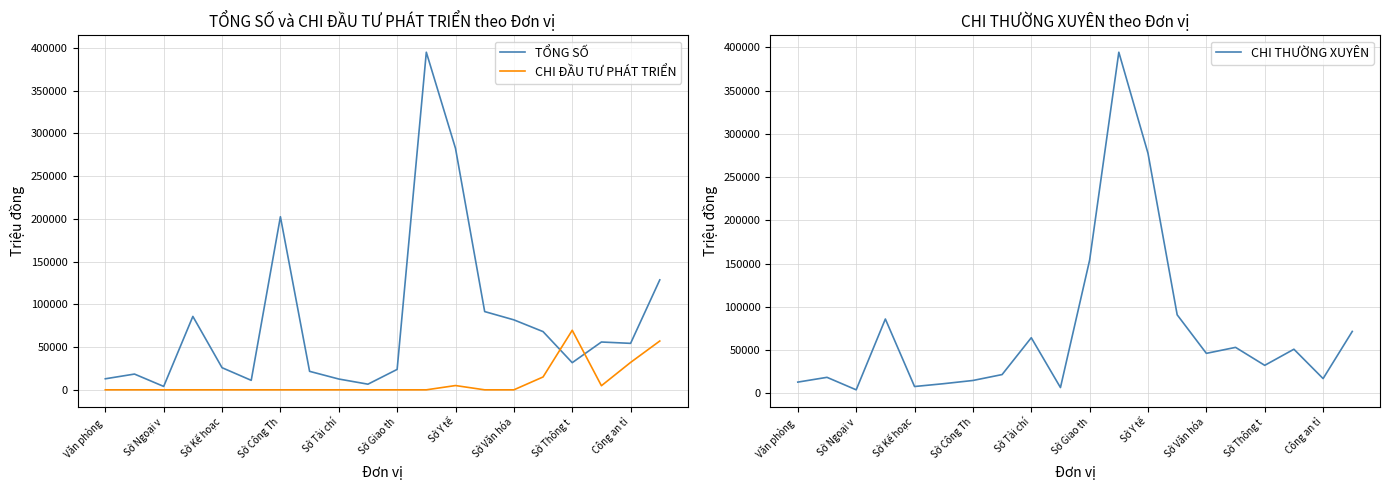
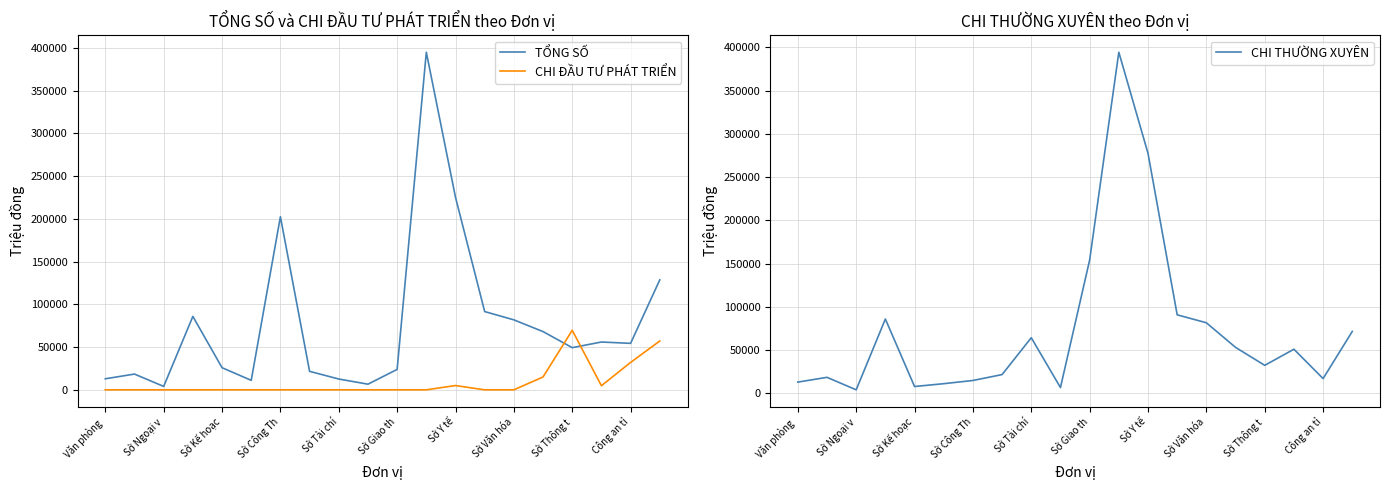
  {
    "TỔNG SỐ và CHI ĐẦU TƯ PHÁT TRIỂN theo Đơn vị": {
      "TỔNG SỐ": {
        "Văn phòng": 10000,
        "Sở Ngoại v": 0,
        "Sở Kế hoạc": 30000,
        "Sở Công Th": 200000,
        "Sở Tài chí": 10000,
        "Sở Giao th": 20000,
-       "Sở Y tế": 280000,
+       "Sở Y tế": 230000,
        "Sở Văn hóa": 80000,
-       "Sở Thông t": 30000,
+       "Sở Thông t": 50000,
        "Công an tỉ": 50000
      },
      "CHI ĐẦU TƯ PHÁT TRIỂN": {
        "Văn phòng": 0,
        "Sở Ngoại v": 0,
        "Sở Kế hoạc": 0,
        "Sở Công Th": 0,
        "Sở Tài chí": 0,
        "Sở Giao th": 0,
        "Sở Y tế": 10000,
        "Sở Văn hóa": 0,
        "Sở Thông t": 70000,
        "Công an tỉ": 30000
      }
    },
    "CHI THƯỜNG XUYÊN theo Đơn vị": {
      "Văn phòng": 10000,
      "Sở Ngoại v": 0,
      "Sở Kế hoạc": 10000,
      "Sở Công Th": 10000,
      "Sở Tài chí": 60000,
      "Sở Giao th": 150000,
      "Sở Y tế": 280000,
-     "Sở Văn hóa": 50000,
+     "Sở Văn hóa": 80000,
      "Sở Thông t": 30000,
      "Công an tỉ": 20000
    }
  }
